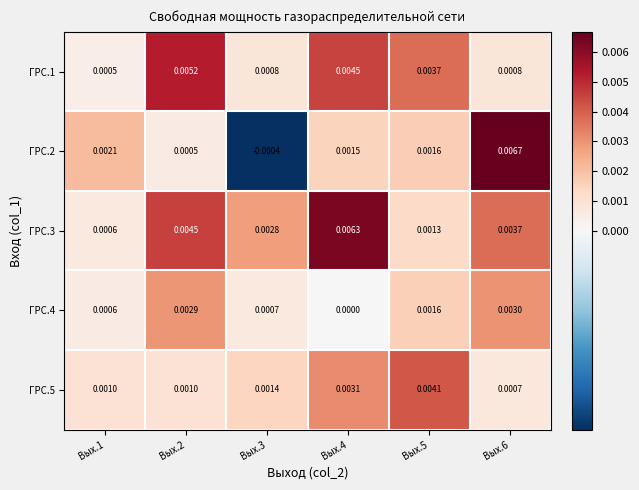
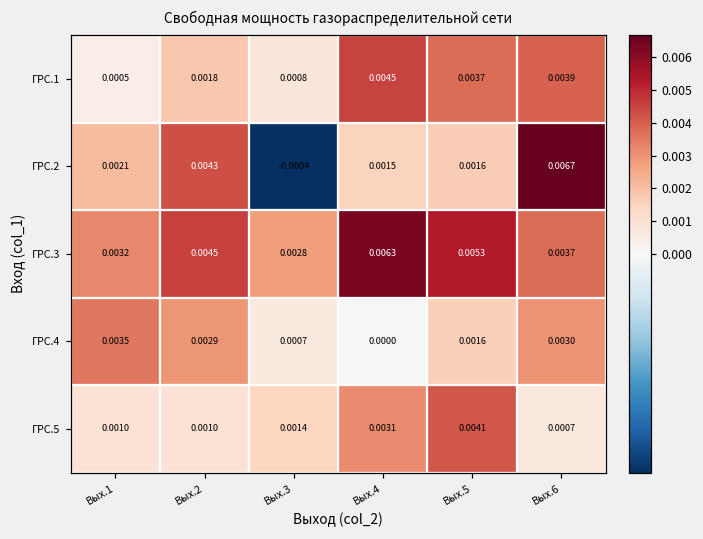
  {
    "ГРС.1": {
      "Вых.1": 0.0005,
-     "Вых.2": 0.0052,
+     "Вых.2": 0.0018,
      "Вых.3": 0.0008,
      "Вых.4": 0.0045,
      "Вых.5": 0.0037,
-     "Вых.6": 0.0008
+     "Вых.6": 0.0039
    },
    "ГРС.2": {
      "Вых.1": 0.0021,
-     "Вых.2": 0.0005,
+     "Вых.2": 0.0043,
      "Вых.3": -0.0004,
      "Вых.4": 0.0015,
      "Вых.5": 0.0016,
      "Вых.6": 0.0067
    },
    "ГРС.3": {
-     "Вых.1": 0.0006,
+     "Вых.1": 0.0032,
      "Вых.2": 0.0045,
      "Вых.3": 0.0028,
      "Вых.4": 0.0063,
-     "Вых.5": 0.0013,
+     "Вых.5": 0.0053,
      "Вых.6": 0.0037
    },
    "ГРС.4": {
-     "Вых.1": 0.0006,
+     "Вых.1": 0.0035,
      "Вых.2": 0.0029,
      "Вых.3": 0.0007,
      "Вых.4": 0.0000,
      "Вых.5": 0.0016,
      "Вых.6": 0.0030
    },
    "ГРС.5": {
      "Вых.1": 0.0010,
      "Вых.2": 0.0010,
      "Вых.3": 0.0014,
      "Вых.4": 0.0031,
      "Вых.5": 0.0041,
      "Вых.6": 0.0007
    }
  }
